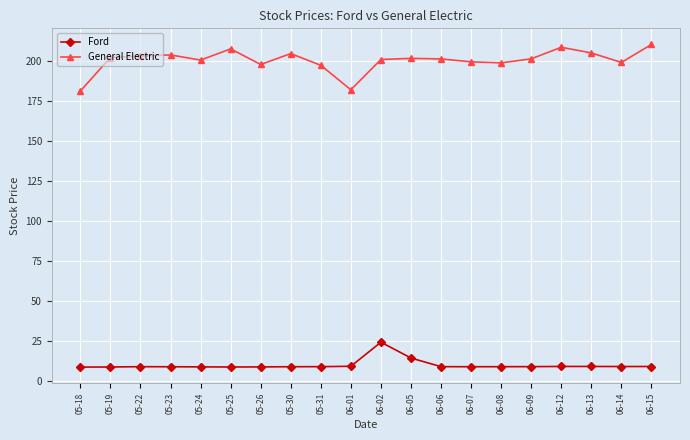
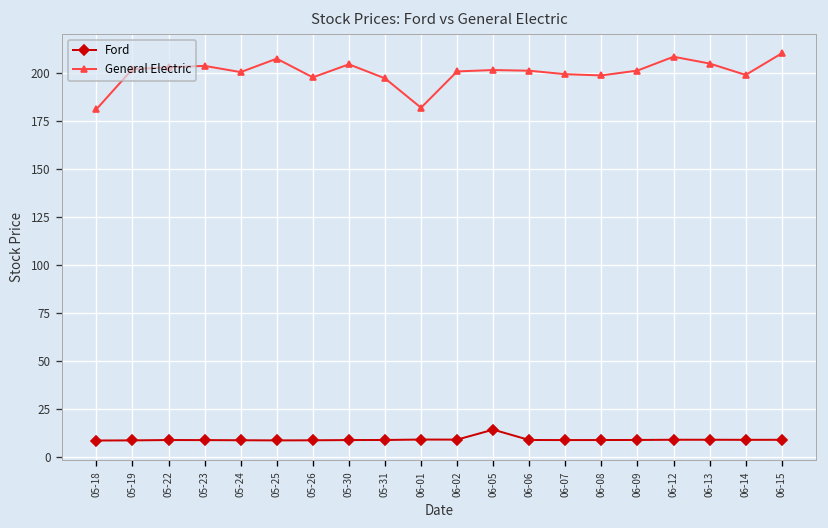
  {
    "Ford": {
      "05-18": 9,
      "05-19": 9,
      "05-22": 9,
      "05-23": 9,
      "05-24": 9,
      "05-25": 9,
      "05-26": 9,
      "05-30": 9,
      "05-31": 9,
      "06-01": 9,
-     "06-02": 24,
+     "06-02": 9,
      "06-05": 14,
      "06-06": 9,
      "06-07": 9,
      "06-08": 9,
      "06-09": 9,
      "06-12": 9,
      "06-13": 9,
      "06-14": 9,
      "06-15": 9
    },
    "General Electric": {
      "05-18": 181,
      "05-23": 204,
      "05-24": 200,
      "05-25": 207,
      "05-26": 198,
      "05-30": 204,
      "05-31": 197,
      "06-01": 182,
      "06-02": 201,
      "06-05": 201,
      "06-06": 201,
      "06-07": 199,
      "06-08": 199,
      "06-09": 201,
      "06-12": 208,
      "06-13": 205,
      "06-14": 199,
      "06-15": 210
    }
  }
